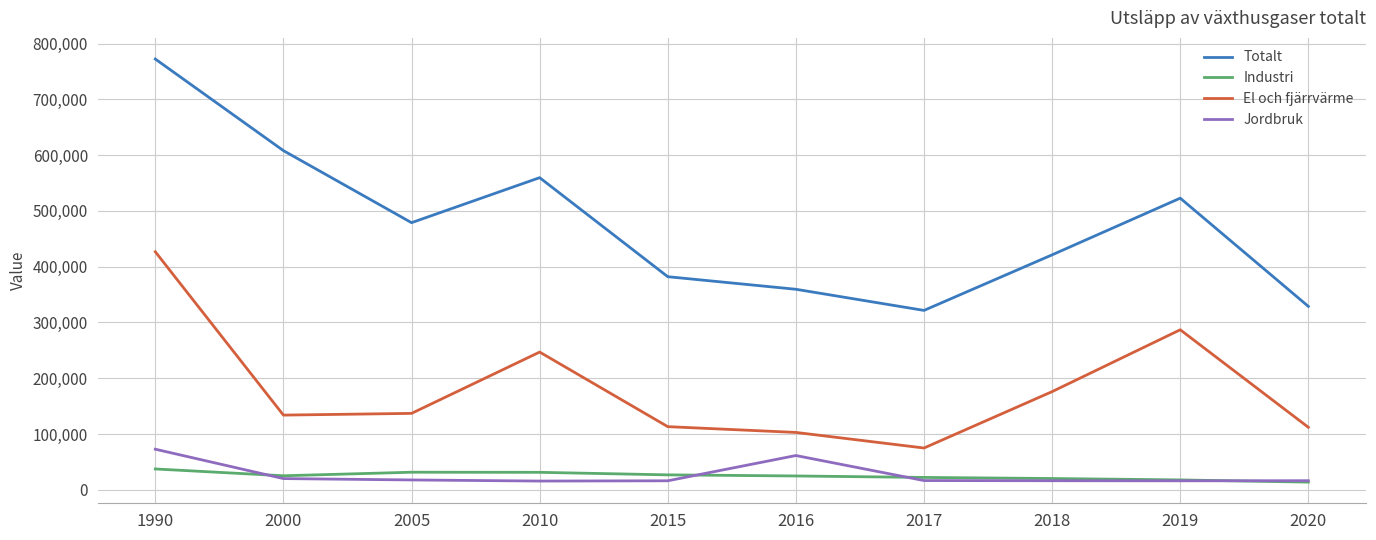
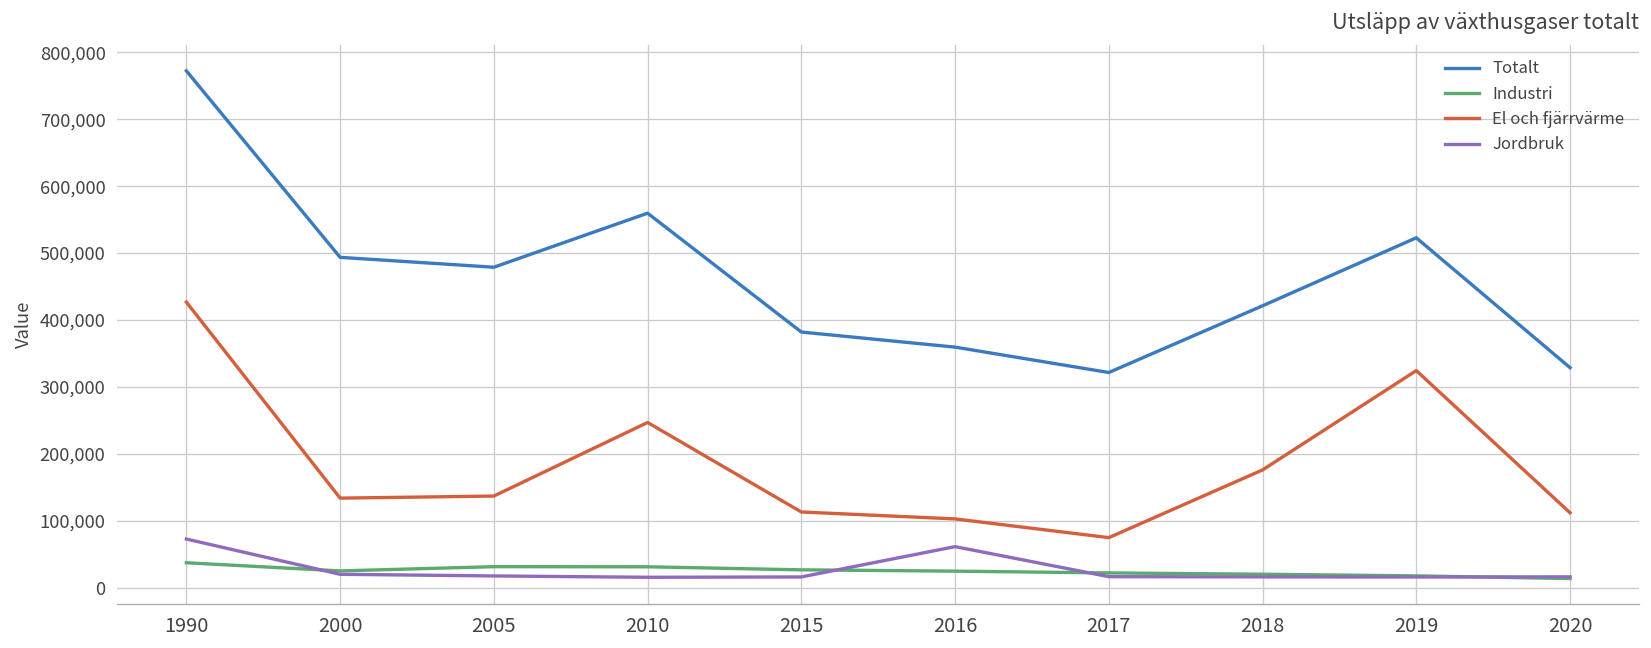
  {
    "Totalt": {
      "1990": "770,000",
-     "2000": "610,000",
+     "2000": "490,000",
      "2005": "480,000",
      "2010": "560,000",
      "2015": "380,000",
      "2016": "360,000",
      "2017": "320,000",
      "2018": "420,000",
      "2019": "520,000",
      "2020": "330,000"
    },
    "Industri": {
      "1990": "40,000",
      "2000": "30,000",
      "2005": "30,000",
      "2010": "30,000",
      "2015": "30,000",
      "2016": "20,000",
      "2017": "20,000"
    },
    "El och fjärrvärme": {
      "1990": "430,000",
      "2000": "130,000",
      "2005": "140,000",
      "2010": "250,000",
      "2015": "110,000",
      "2016": "100,000",
      "2017": "70,000",
      "2018": "180,000",
-     "2019": "290,000",
+     "2019": "320,000",
      "2020": "110,000"
    },
    "Jordbruk": {
      "1990": "70,000",
      "2000": "20,000",
      "2005": "20,000",
      "2010": "20,000",
      "2015": "20,000",
      "2016": "60,000",
      "2017": "20,000"
    }
  }
